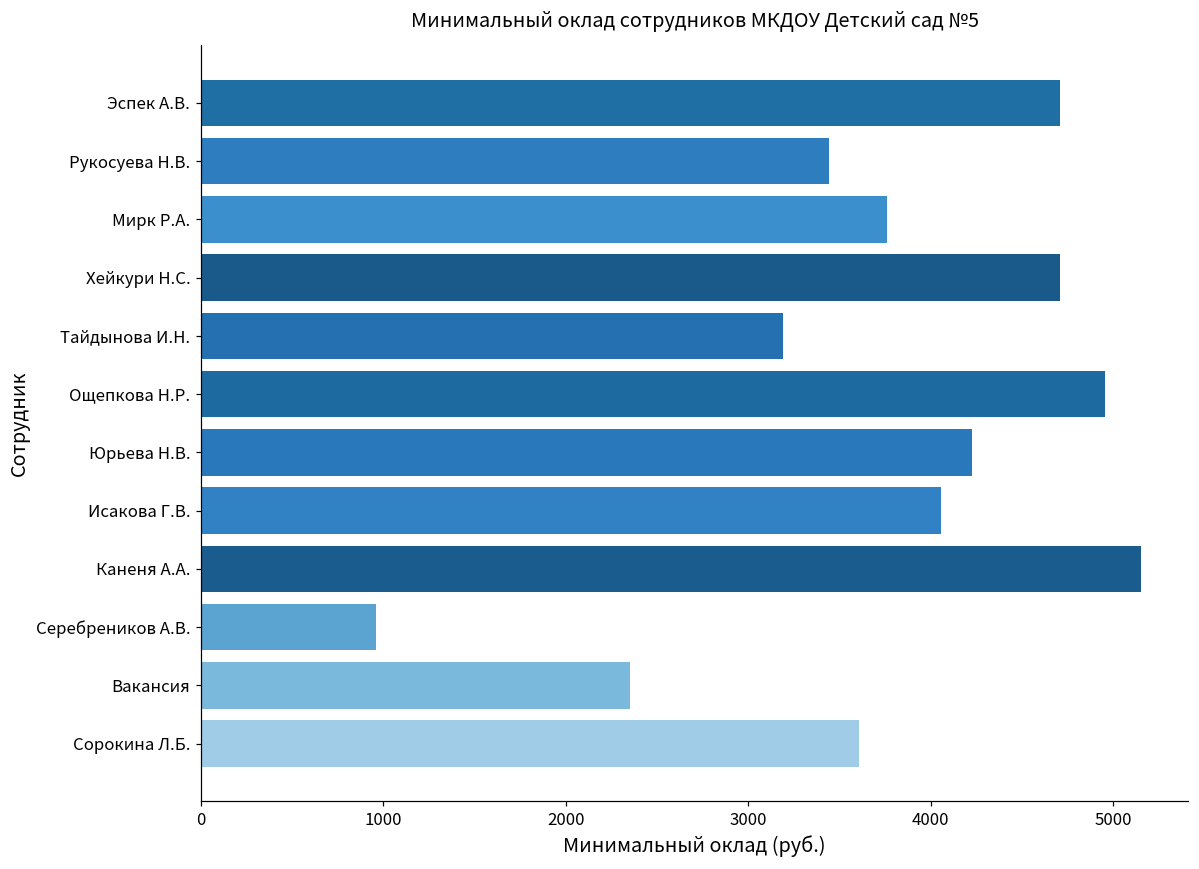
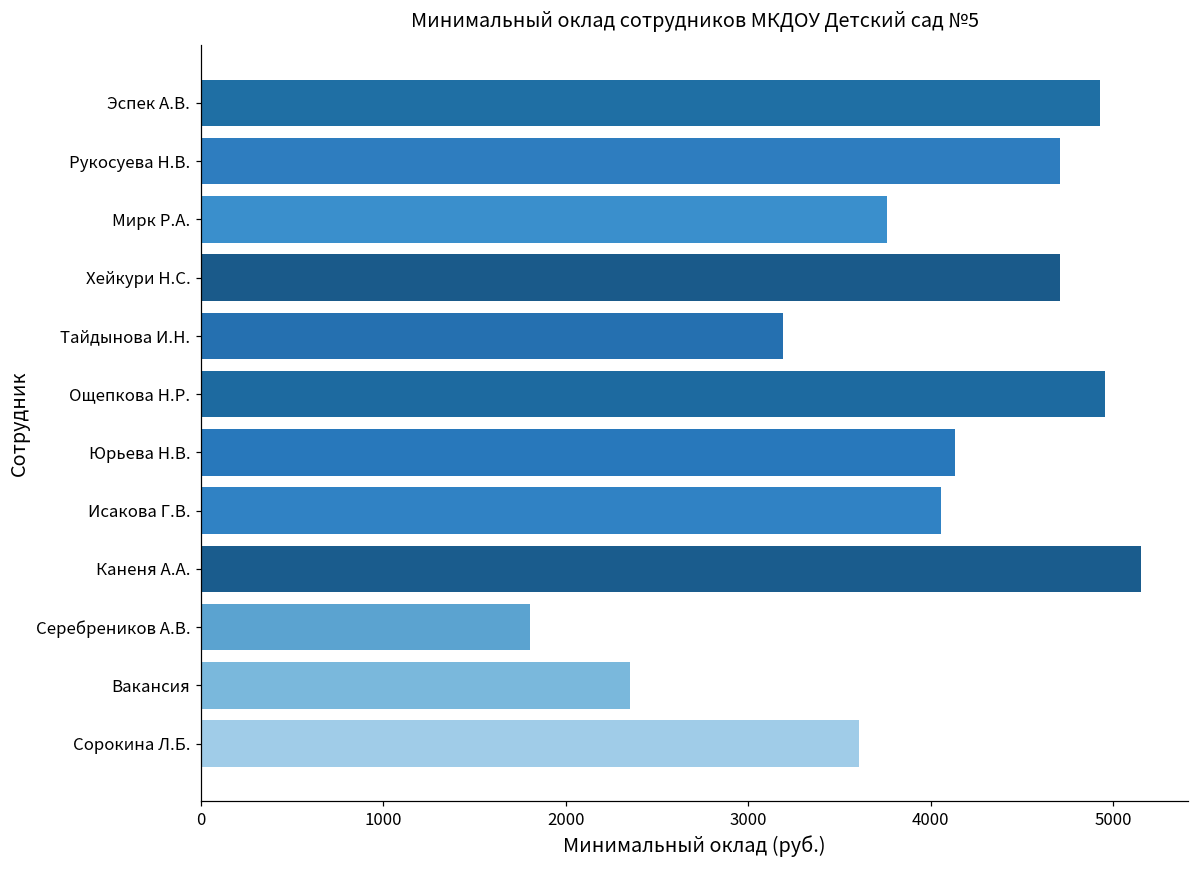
  {
-   "Эспек А.В.": 4710,
-   "Рукосуева Н.В.": 3440,
+   "Эспек А.В.": 4930,
+   "Рукосуева Н.В.": 4710,
    "Мирк Р.А.": 3760,
    "Хейкури Н.С.": 4710,
    "Тайдынова И.Н.": 3190,
    "Ощепкова Н.Р.": 4960,
-   "Юрьева Н.В.": 4230,
+   "Юрьева Н.В.": 4130,
    "Исакова Г.В.": 4060,
    "Каненя А.А.": 5150,
-   "Серебреников А.В.": 960,
+   "Серебреников А.В.": 1800,
    "Вакансия": 2350,
    "Сорокина Л.Б.": 3610
  }
